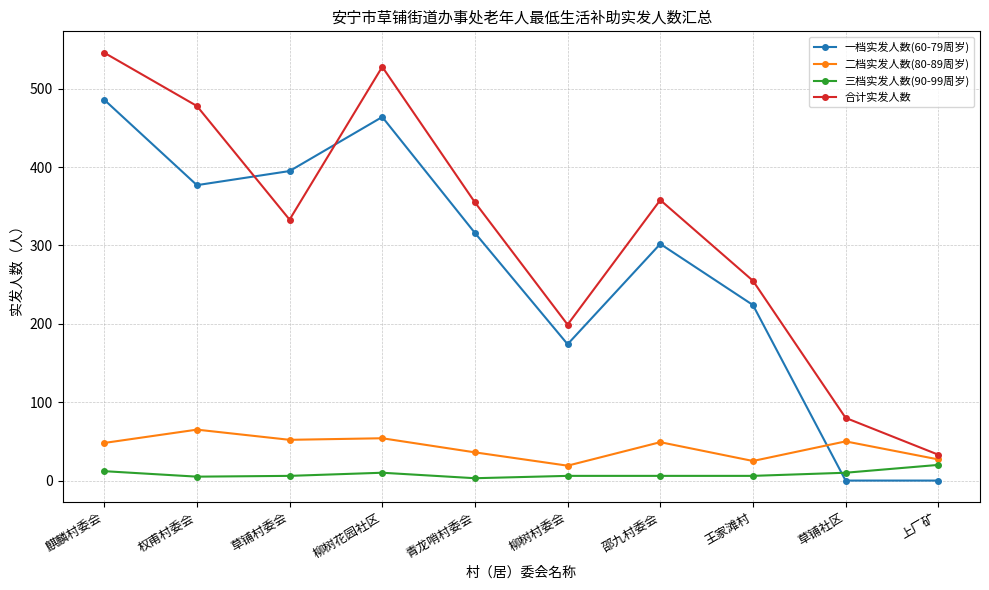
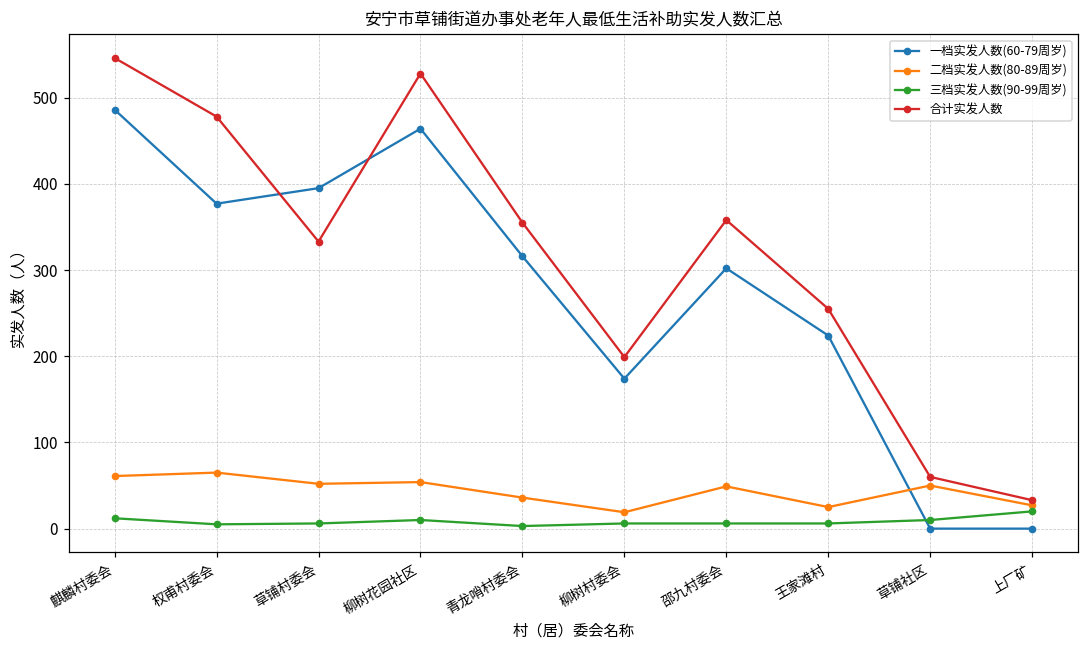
  {
    "一档实发人数(60-79周岁)": {
      "麒麟村委会": 490,
      "权甫村委会": 380,
      "草铺村委会": 400,
      "柳树花园社区": 460,
      "青龙哨村委会": 320,
      "柳树村委会": 170,
      "邵九村委会": 300,
      "王家滩村": 220,
      "草铺社区": 0,
      "上厂矿": 0
    },
    "二档实发人数(80-89周岁)": {
-     "麒麟村委会": 50,
+     "麒麟村委会": 60,
      "权甫村委会": 70,
      "草铺村委会": 50,
      "柳树花园社区": 50,
      "青龙哨村委会": 40,
      "柳树村委会": 20,
      "邵九村委会": 50,
      "王家滩村": 30,
      "草铺社区": 50,
      "上厂矿": 30
    },
    "三档实发人数(90-99周岁)": {
      "麒麟村委会": 10,
      "权甫村委会": 10,
      "草铺村委会": 10,
      "柳树花园社区": 10,
      "青龙哨村委会": 0,
      "柳树村委会": 10,
      "邵九村委会": 10,
      "王家滩村": 10,
      "草铺社区": 10,
      "上厂矿": 20
    },
    "合计实发人数": {
      "麒麟村委会": 550,
      "权甫村委会": 480,
      "草铺村委会": 330,
      "柳树花园社区": 530,
      "青龙哨村委会": 360,
      "柳树村委会": 200,
      "邵九村委会": 360,
      "王家滩村": 260,
-     "草铺社区": 80,
+     "草铺社区": 60,
      "上厂矿": 30
    }
  }
